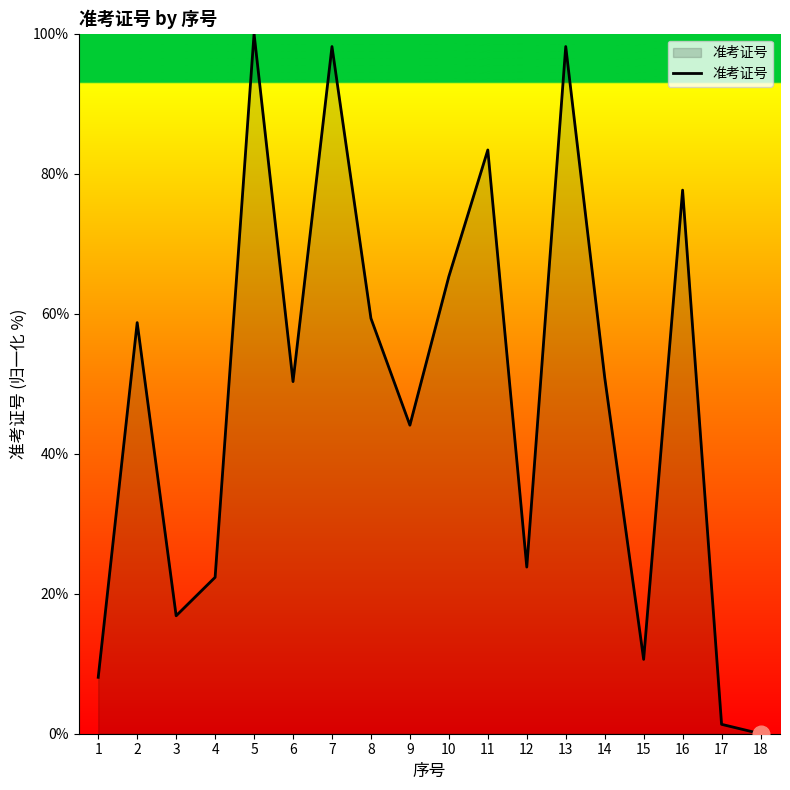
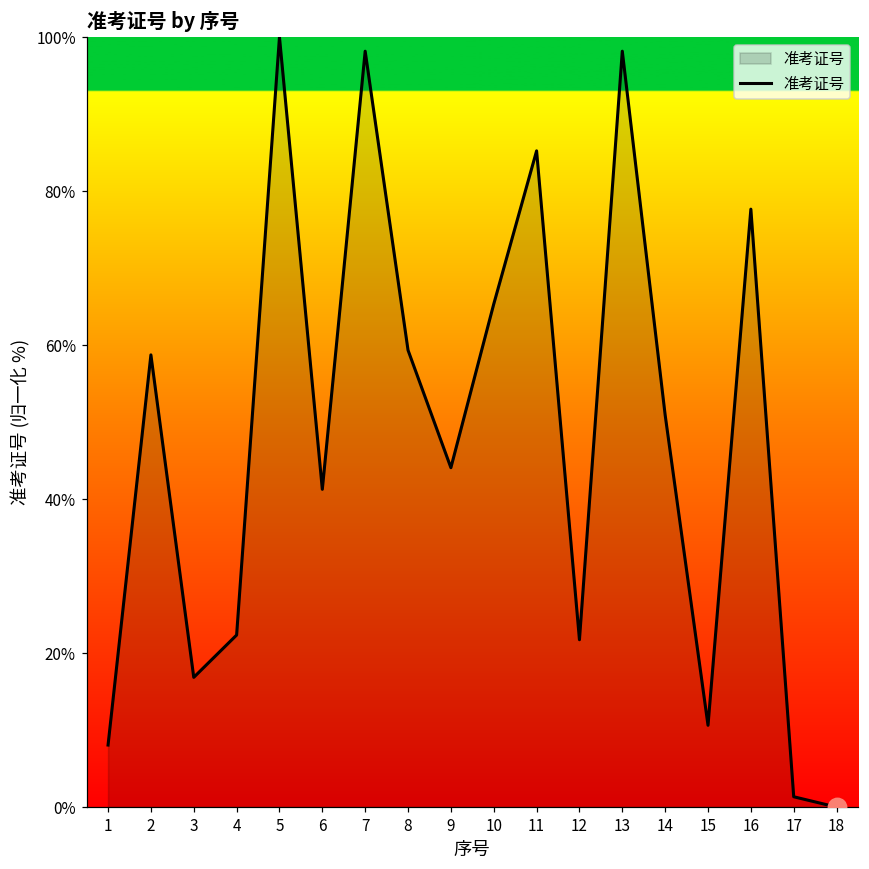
  {
    "准考证号": {
      "1": "8%",
      "2": "59%",
      "3": "17%",
      "4": "22%",
      "5": "100%",
-     "6": "50%",
+     "6": "41%",
      "7": "98%",
      "8": "59%",
      "9": "44%",
      "10": "65%",
-     "11": "83%",
-     "12": "24%",
+     "11": "85%",
+     "12": "22%",
      "13": "98%",
      "14": "51%",
      "15": "11%",
      "16": "78%",
      "17": "1%"
    }
  }
